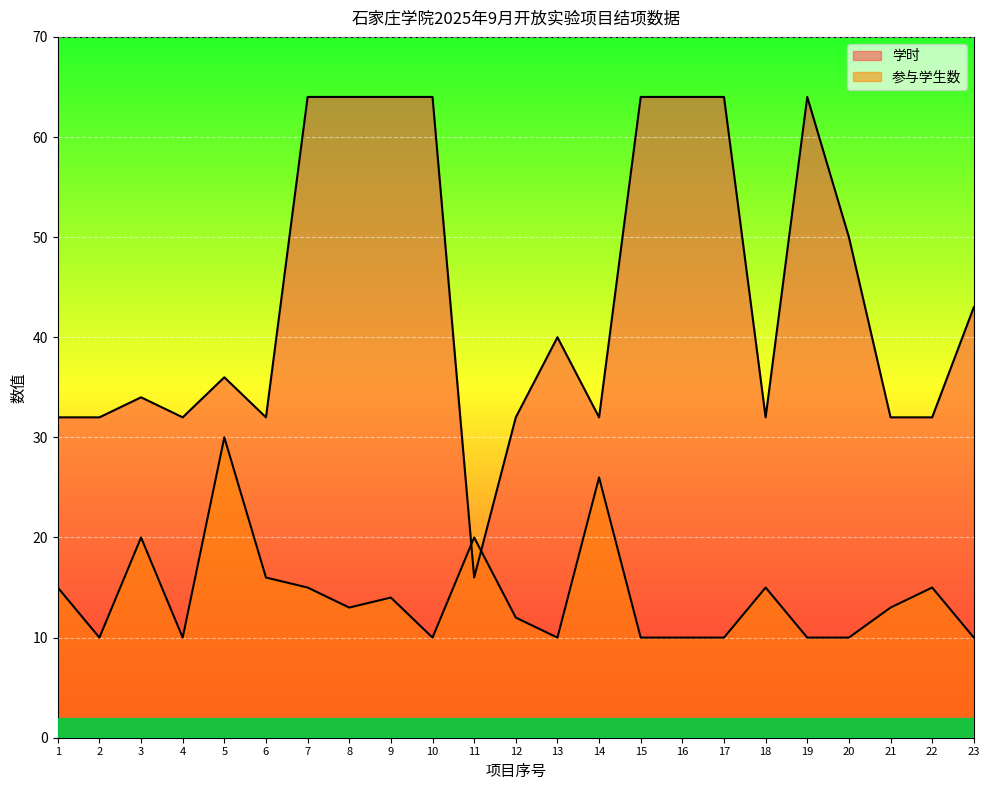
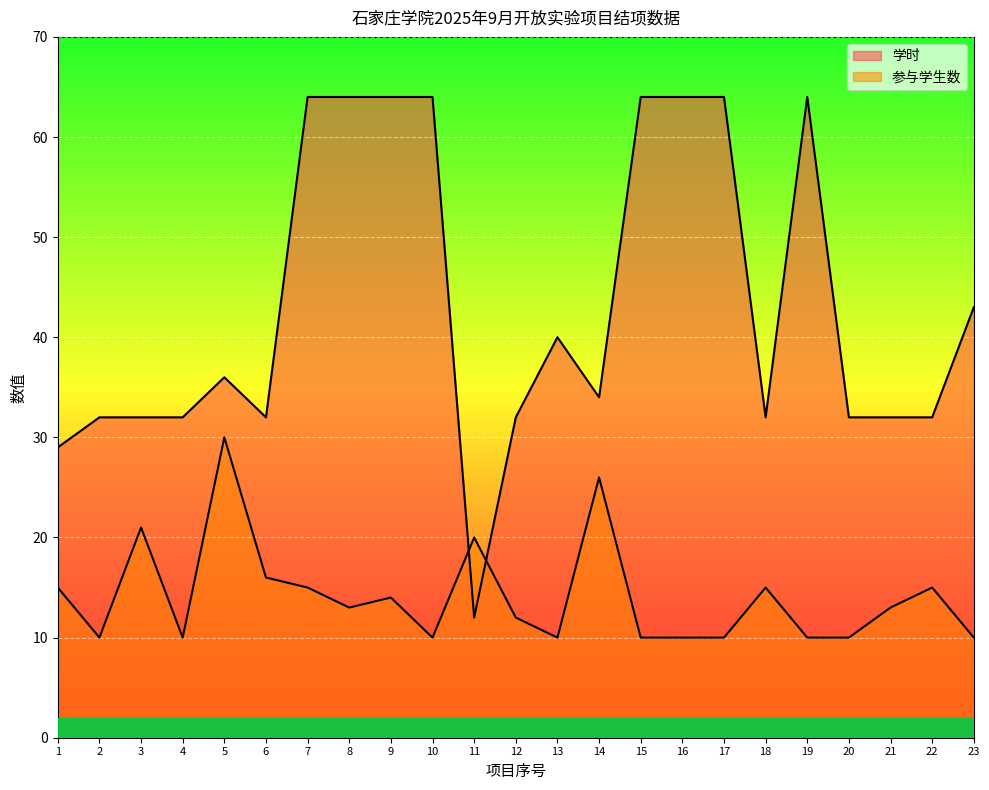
  {
    "学时": {
-     "1": 32,
+     "1": 29,
      "2": 32,
-     "3": 34,
+     "3": 32,
      "4": 32,
      "5": 36,
      "6": 32,
      "7": 64,
      "8": 64,
      "9": 64,
      "10": 64,
-     "11": 16,
+     "11": 12,
      "12": 32,
      "13": 40,
-     "14": 32,
+     "14": 34,
      "15": 64,
      "16": 64,
      "17": 64,
      "18": 32,
      "19": 64,
-     "20": 50,
+     "20": 32,
      "21": 32,
      "22": 32,
      "23": 43
    },
    "参与学生数": {
      "1": 15,
      "2": 10,
-     "3": 20,
+     "3": 21,
      "4": 10,
      "5": 30,
      "6": 16,
      "7": 15,
      "8": 13,
      "9": 14,
      "10": 10,
      "11": 20,
      "12": 12,
      "13": 10,
      "14": 26,
      "15": 10,
      "16": 10,
      "17": 10,
      "18": 15,
      "19": 10,
      "20": 10,
      "21": 13,
      "22": 15,
      "23": 10
    }
  }
